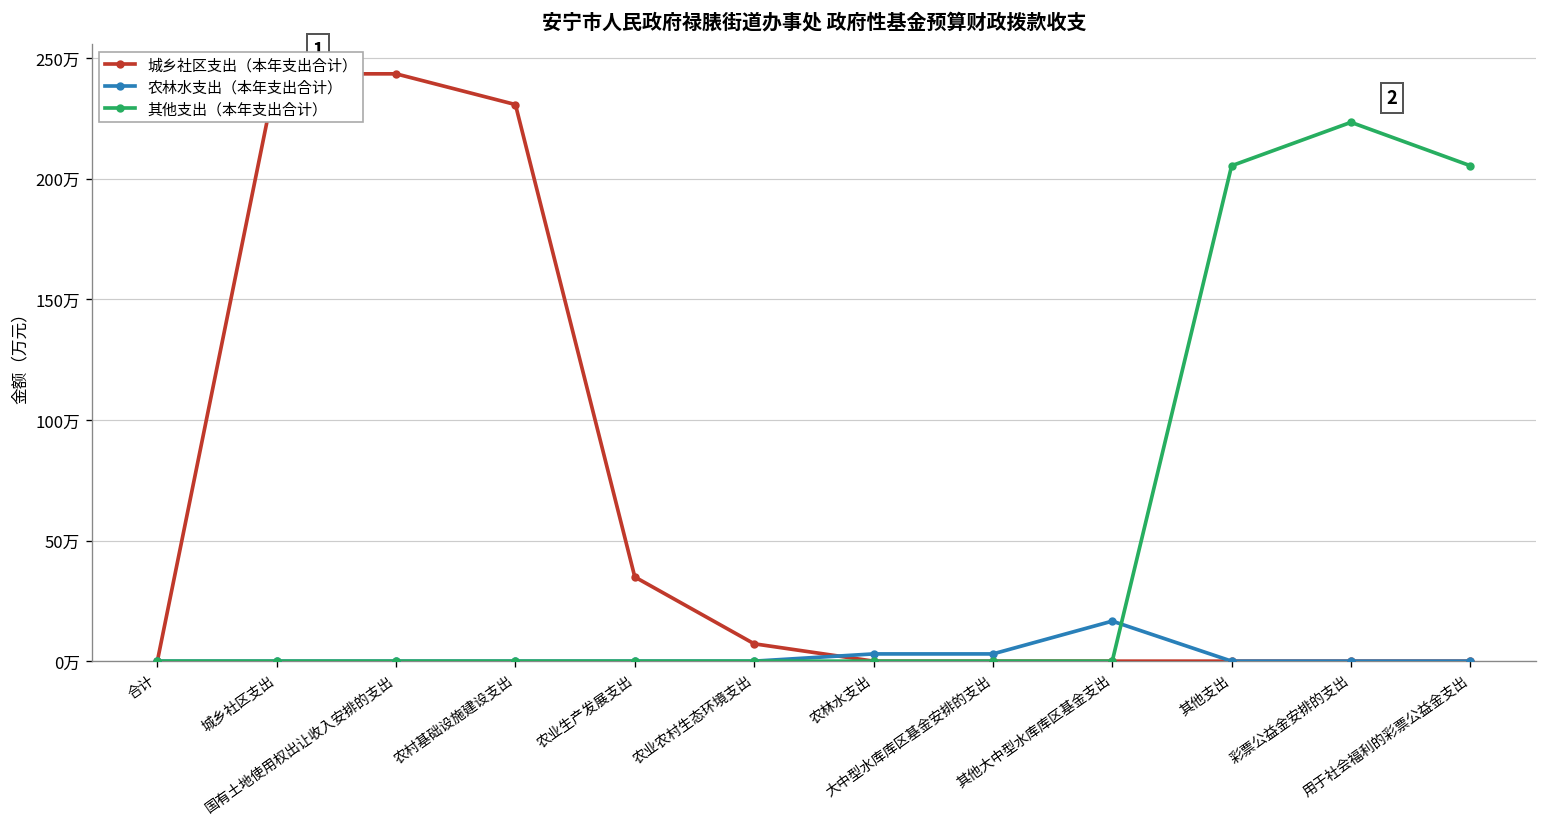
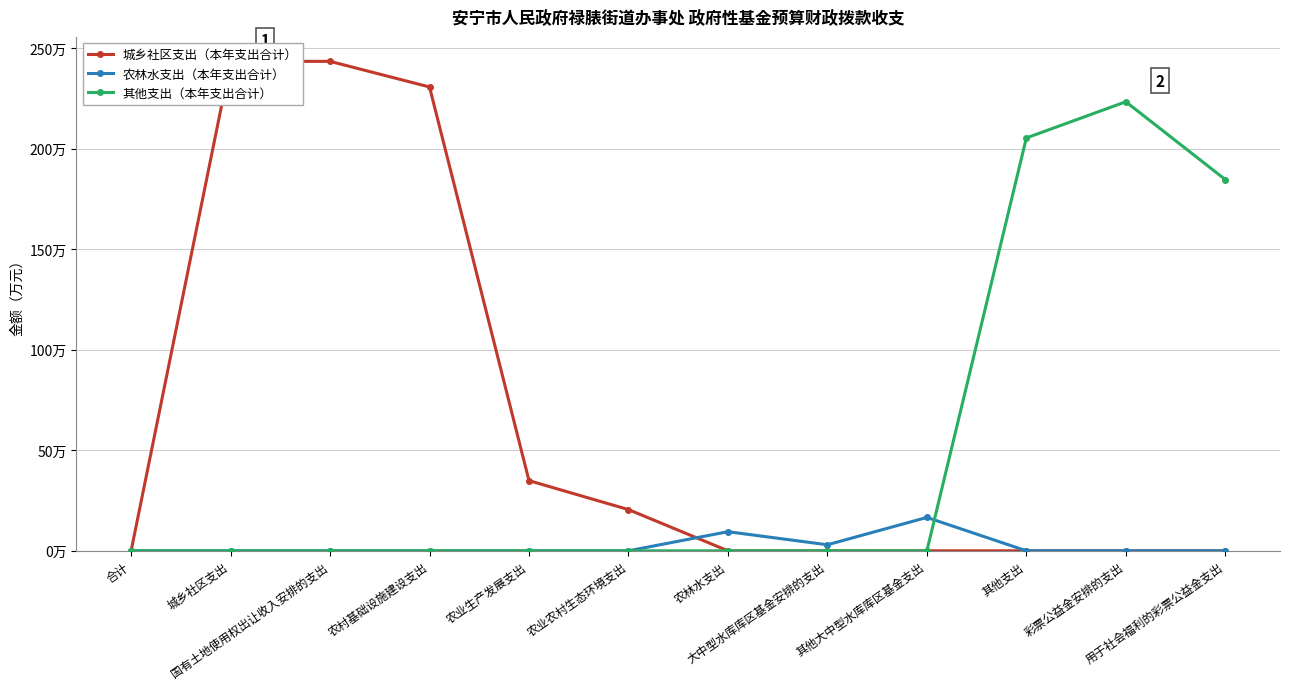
  {
    "城乡社区支出（本年支出合计）": {
      "国有土地使用权出让收入安排的支出": "244万",
      "农村基础设施建设支出": "231万",
      "农业生产发展支出": "35万",
-     "农业农村生态环境支出": "7万"
+     "农业农村生态环境支出": "21万"
    },
    "农林水支出（本年支出合计）": {
-     "农林水支出": "3万",
+     "农林水支出": "10万",
      "大中型水库库区基金安排的支出": "3万",
      "其他大中型水库库区基金支出": "17万"
    },
    "其他支出（本年支出合计）": {
      "其他支出": "205万",
      "彩票公益金安排的支出": "223万",
-     "用于社会福利的彩票公益金支出": "205万"
+     "用于社会福利的彩票公益金支出": "185万"
    }
  }
